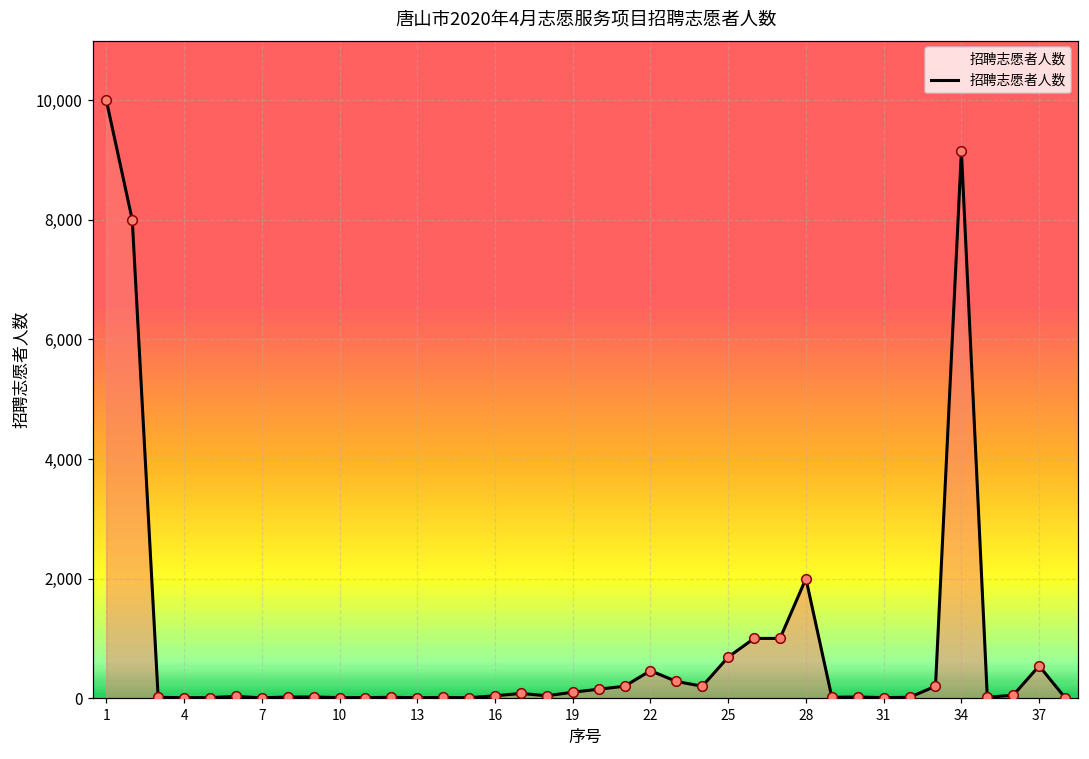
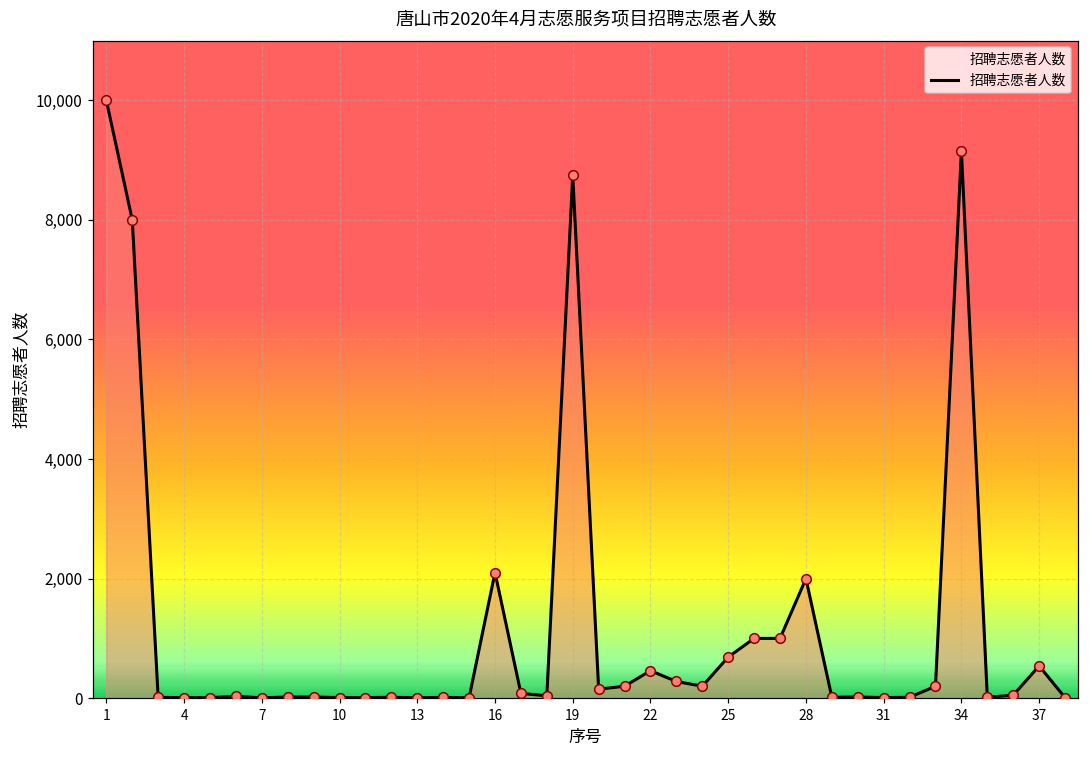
  {
    "1": "10,000",
    "4": "0",
    "7": "0",
    "10": "0",
    "13": "0",
-   "16": "0",
-   "19": "100",
+   "16": "2,100",
+   "19": "8,700",
    "22": "500",
    "25": "700",
    "28": "2,000",
    "31": "0",
    "34": "9,200",
    "37": "500"
  }
